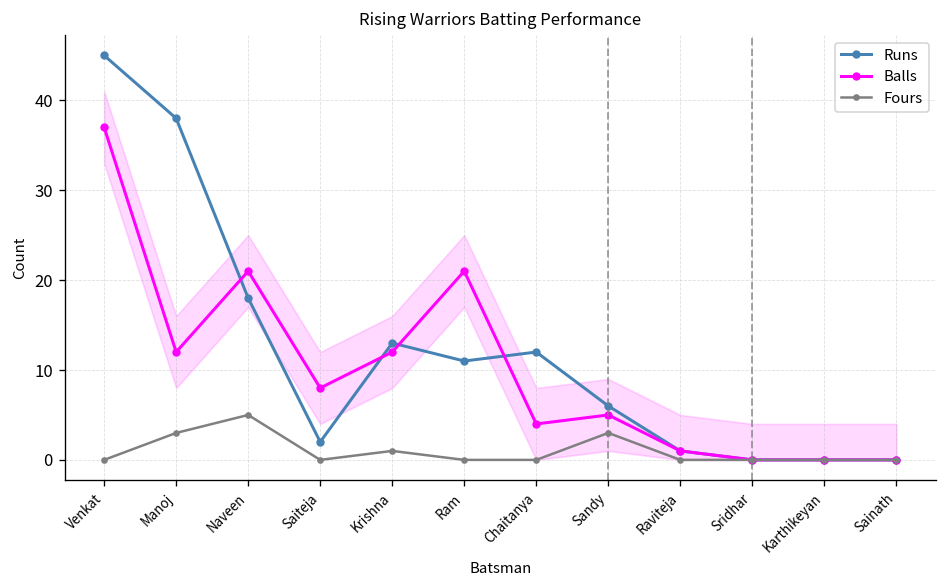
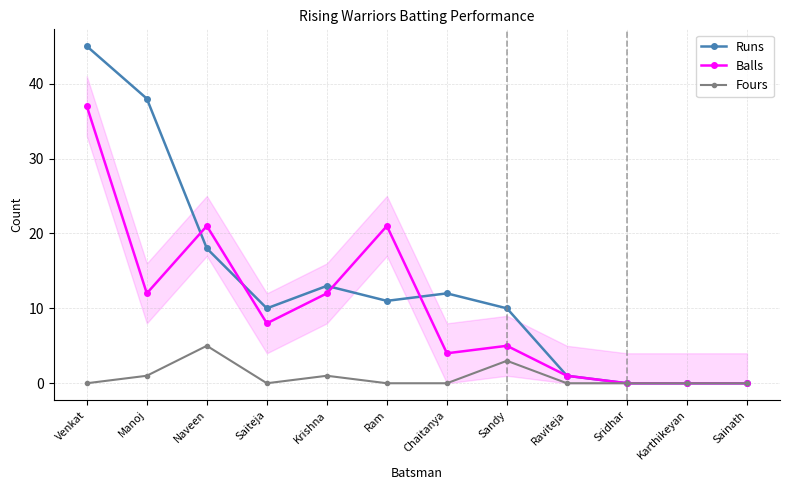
  {
    "Runs": {
      "Venkat": 45,
      "Manoj": 38,
      "Naveen": 18,
-     "Saiteja": 2,
+     "Saiteja": 10,
      "Krishna": 13,
      "Ram": 11,
      "Chaitanya": 12,
-     "Sandy": 6
+     "Sandy": 10
    },
    "Fours": {
      "Venkat": 0,
-     "Manoj": 3,
+     "Manoj": 1,
      "Naveen": 5,
      "Saiteja": 0,
      "Krishna": 1,
      "Ram": 0,
      "Chaitanya": 0,
      "Sandy": 3,
      "Raviteja": 0
    }
  }
